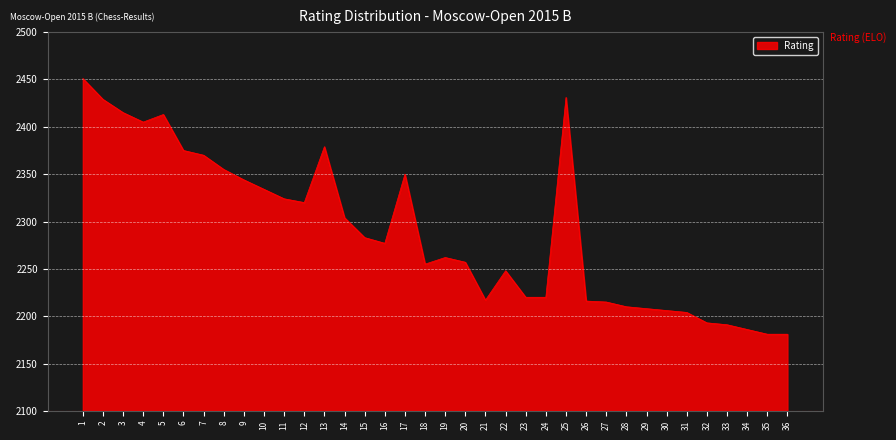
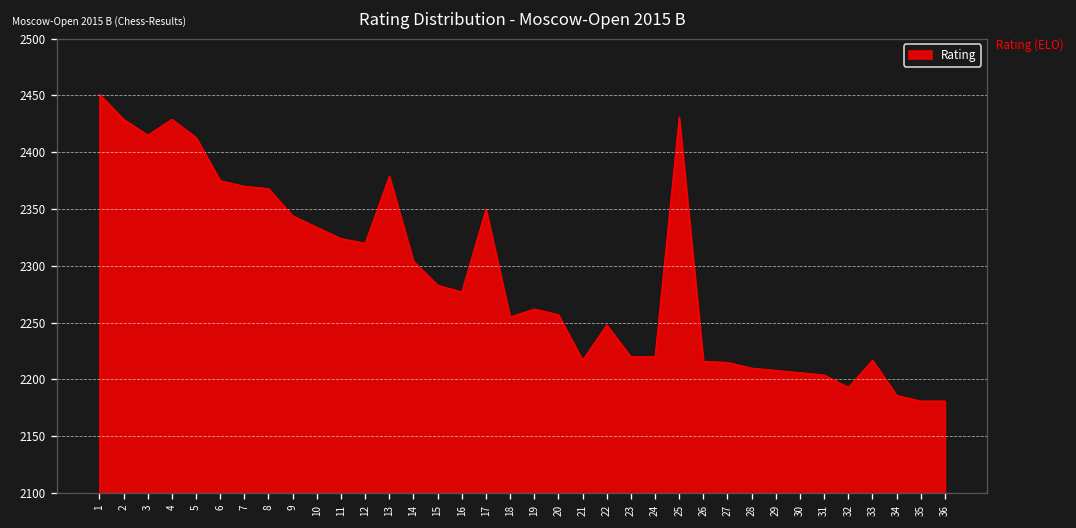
  {
    "1": 2450,
    "2": 2430,
    "3": 2420,
-   "4": 2410,
+   "4": 2430,
    "5": 2410,
    "6": 2380,
    "7": 2370,
-   "8": 2360,
+   "8": 2370,
    "9": 2340,
    "10": 2330,
    "11": 2320,
    "12": 2320,
    "13": 2380,
    "14": 2300,
    "15": 2280,
    "16": 2280,
    "17": 2350,
    "18": 2260,
    "19": 2260,
    "20": 2260,
    "21": 2220,
    "22": 2250,
    "23": 2220,
    "24": 2220,
    "25": 2430,
    "26": 2220,
    "27": 2220,
    "28": 2210,
    "29": 2210,
    "30": 2210,
    "31": 2200,
    "32": 2190,
-   "33": 2190,
+   "33": 2220,
    "34": 2190,
    "35": 2180,
    "36": 2180
  }
